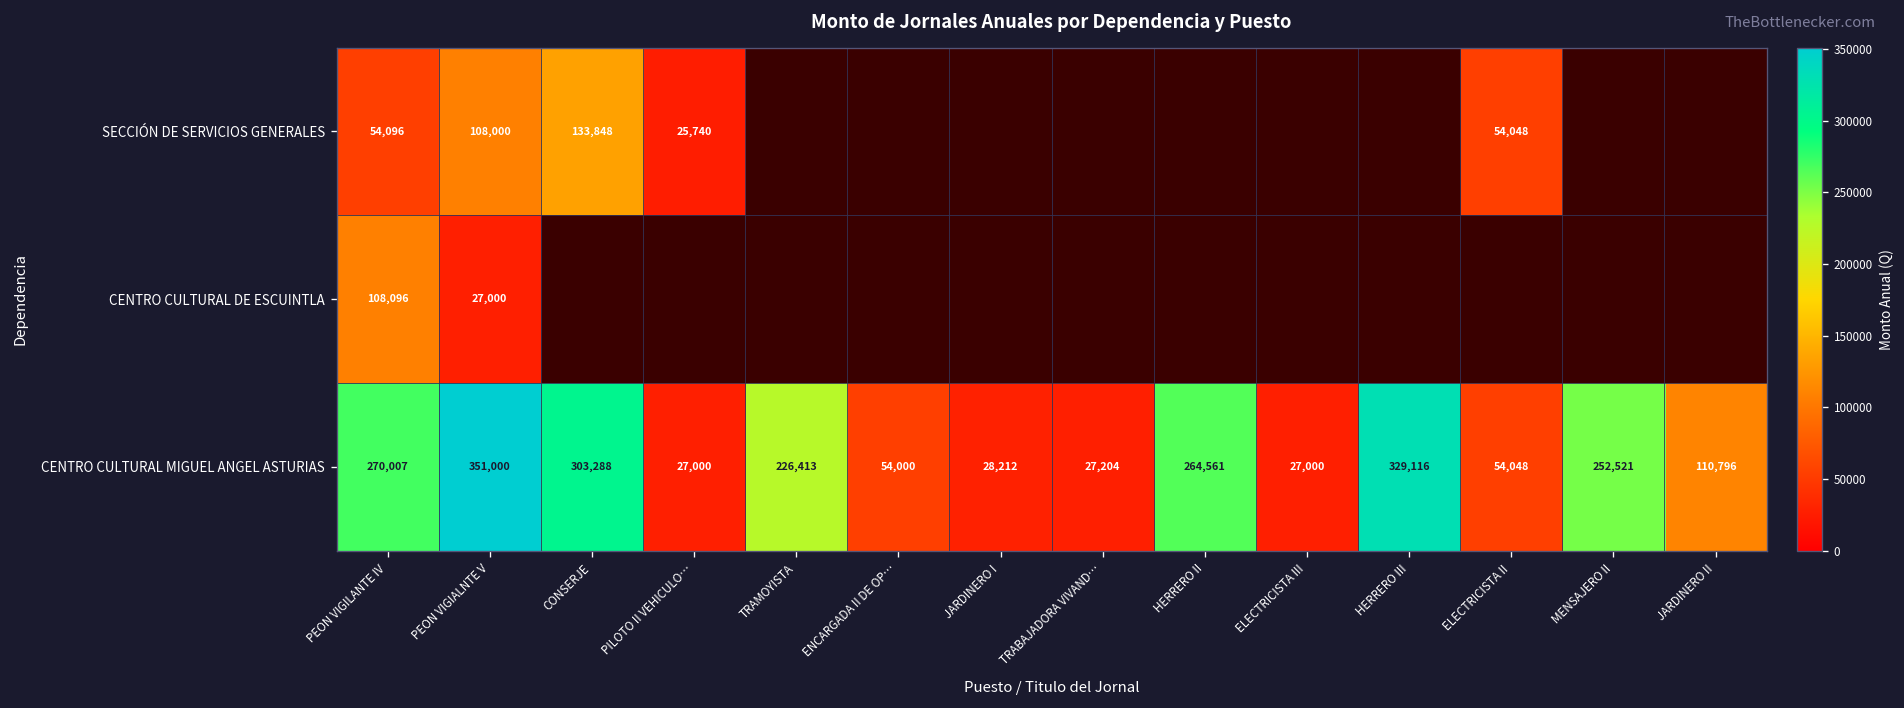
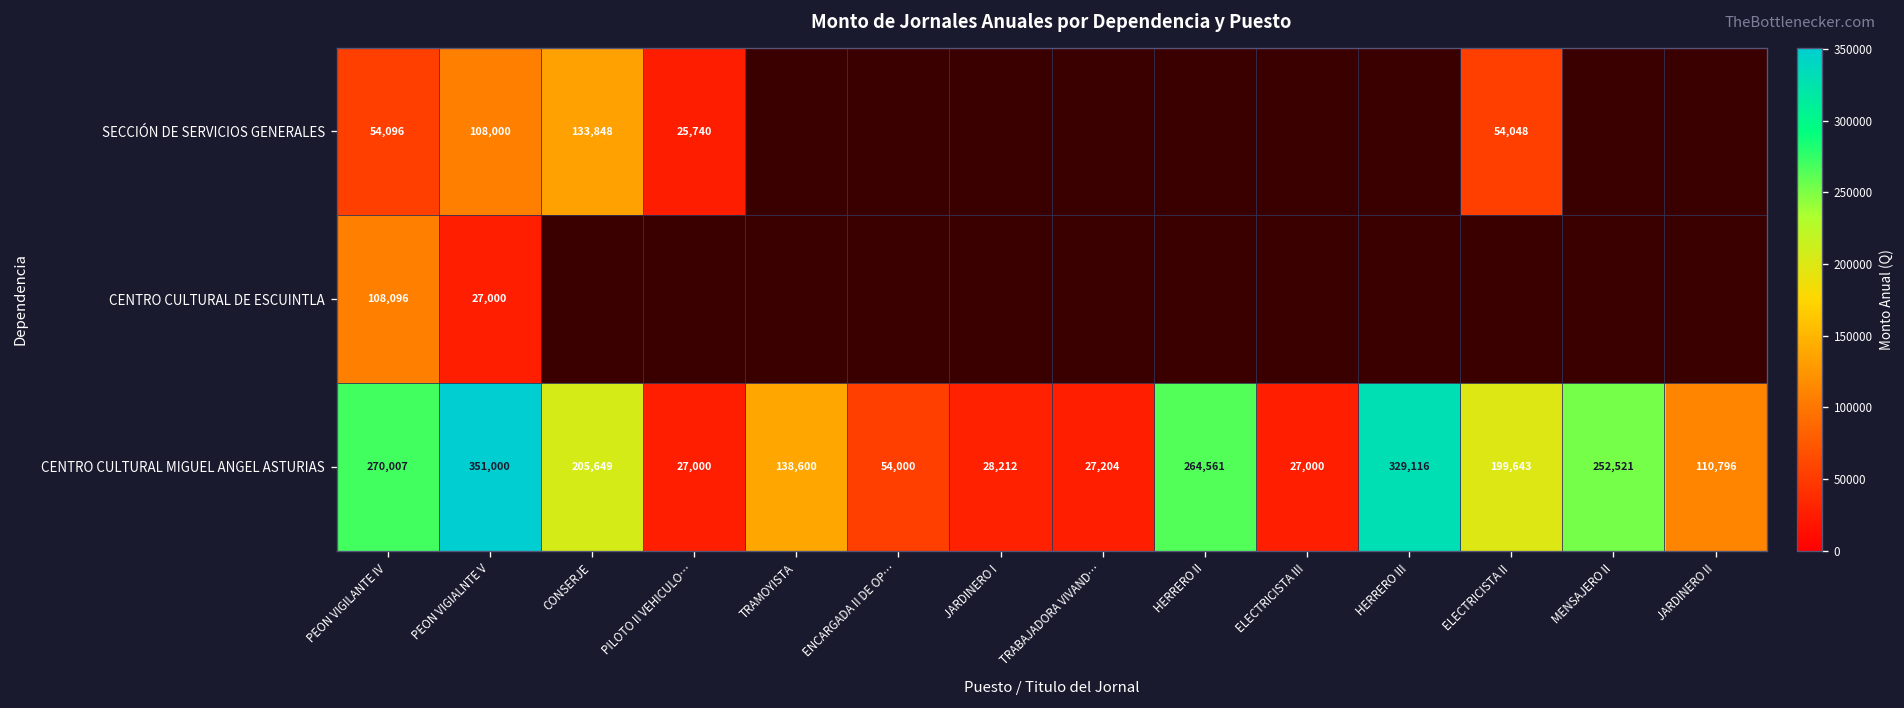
  {
    "SECCIÓN DE SERVICIOS GENERALES": {
      "PEON VIGILANTE IV": "54,096",
      "PEON VIGIALNTE V": "108,000",
      "CONSERJE": "133,848",
      "PILOTO II VEHICULO…": "25,740",
      "ELECTRICISTA II": "54,048"
    },
    "CENTRO CULTURAL DE ESCUINTLA": {
      "PEON VIGILANTE IV": "108,096",
      "PEON VIGIALNTE V": "27,000"
    },
    "CENTRO CULTURAL MIGUEL ANGEL ASTURIAS": {
      "PEON VIGILANTE IV": "270,007",
      "PEON VIGIALNTE V": "351,000",
-     "CONSERJE": "303,288",
+     "CONSERJE": "205,649",
      "PILOTO II VEHICULO…": "27,000",
-     "TRAMOYISTA": "226,413",
+     "TRAMOYISTA": "138,600",
      "ENCARGADA II DE OP…": "54,000",
      "JARDINERO I": "28,212",
      "TRABAJADORA VIVAND…": "27,204",
      "HERRERO II": "264,561",
      "ELECTRICISTA III": "27,000",
      "HERRERO III": "329,116",
-     "ELECTRICISTA II": "54,048",
+     "ELECTRICISTA II": "199,643",
      "MENSAJERO II": "252,521",
      "JARDINERO II": "110,796"
    }
  }
